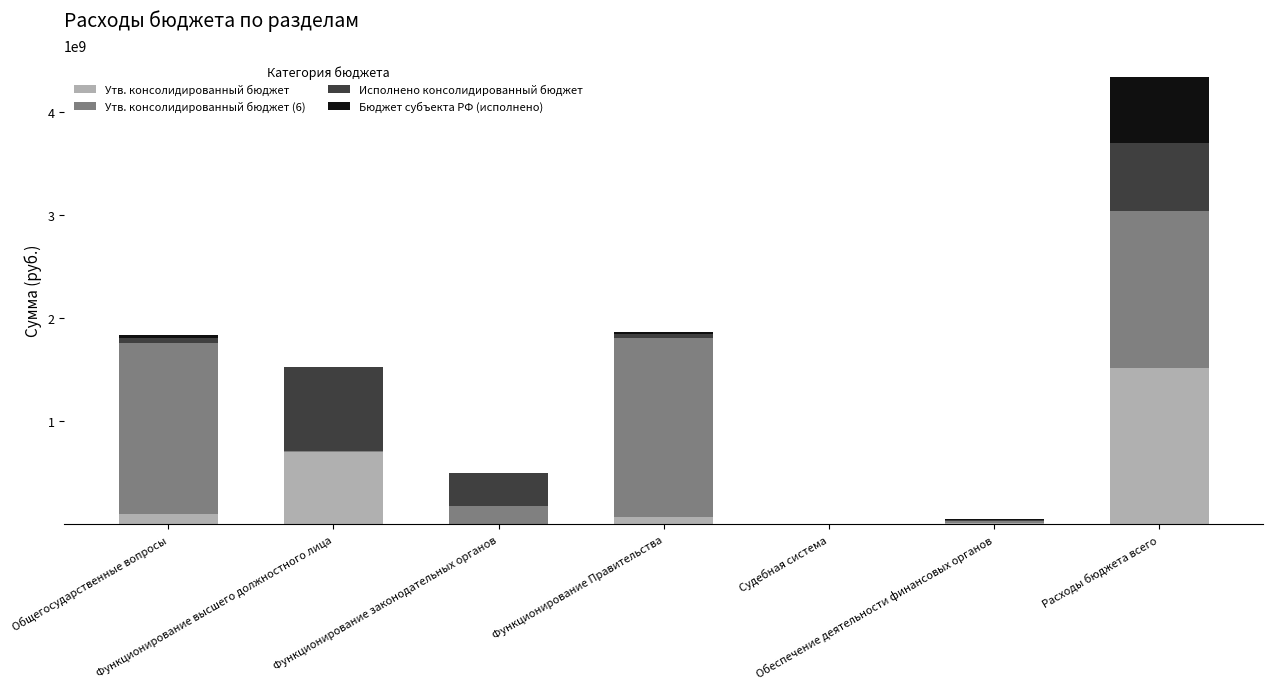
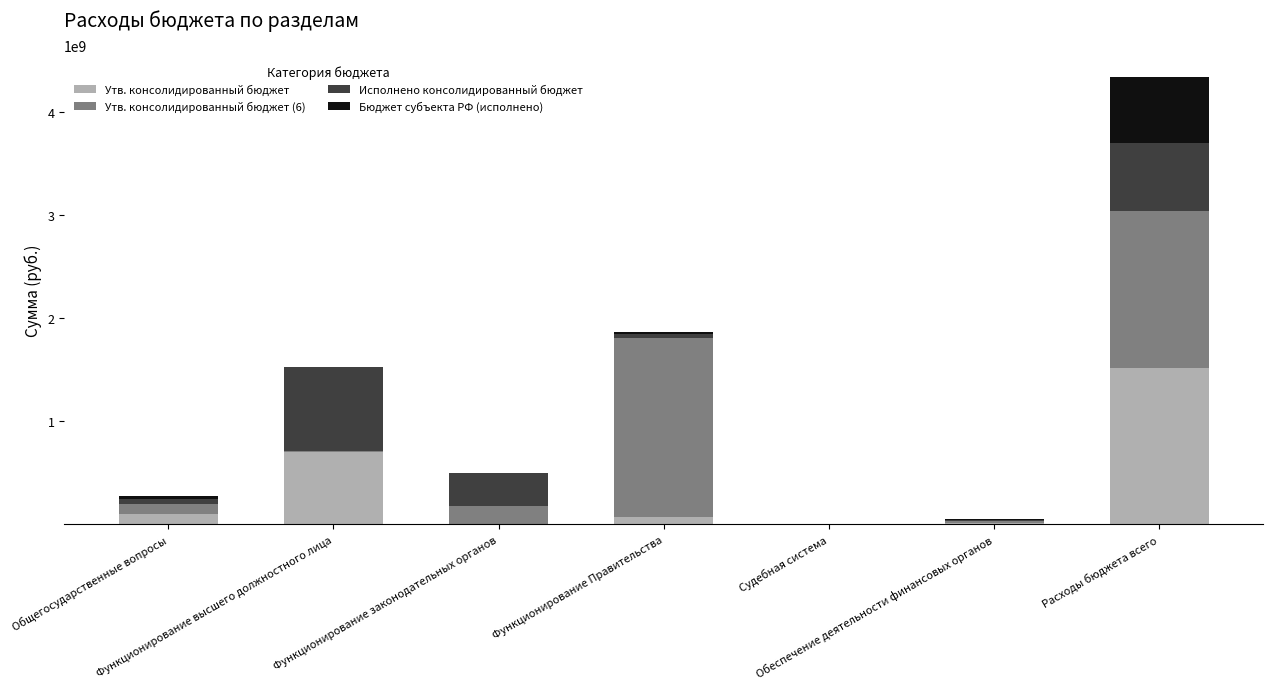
  {
    "Утв. консолидированный бюджет": {
      "Общегосударственные вопросы": 100000000,
      "Функционирование высшего должностного лица": 710000000,
      "Функционирование Правительства": 70000000,
      "Расходы бюджета всего": 1520000000
    },
    "Утв. консолидированный бюджет (6)": {
-     "Общегосударственные вопросы": 1660000000,
+     "Общегосударственные вопросы": 100000000,
      "Функционирование законодательных органов": 180000000,
      "Функционирование Правительства": 1740000000,
      "Расходы бюджета всего": 1520000000
    },
    "Исполнено консолидированный бюджет": {
      "Общегосударственные вопросы": 50000000,
      "Функционирование высшего должностного лица": 820000000,
      "Функционирование законодательных органов": 320000000,
      "Функционирование Правительства": 30000000,
      "Судебная система": 0,
      "Расходы бюджета всего": 660000000
    },
    "Бюджет субъекта РФ (исполнено)": {
      "Общегосударственные вопросы": 30000000,
      "Судебная система": 0,
      "Расходы бюджета всего": 630000000
    }
  }
